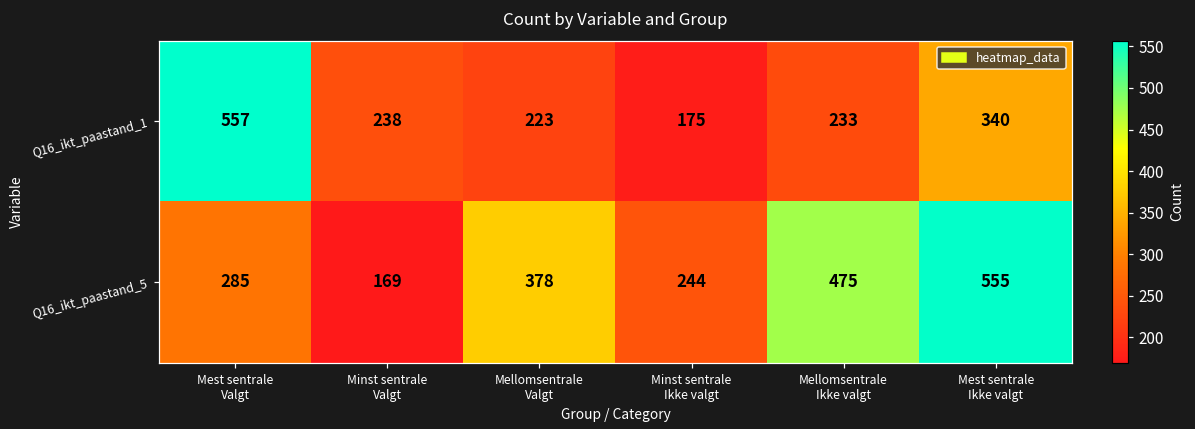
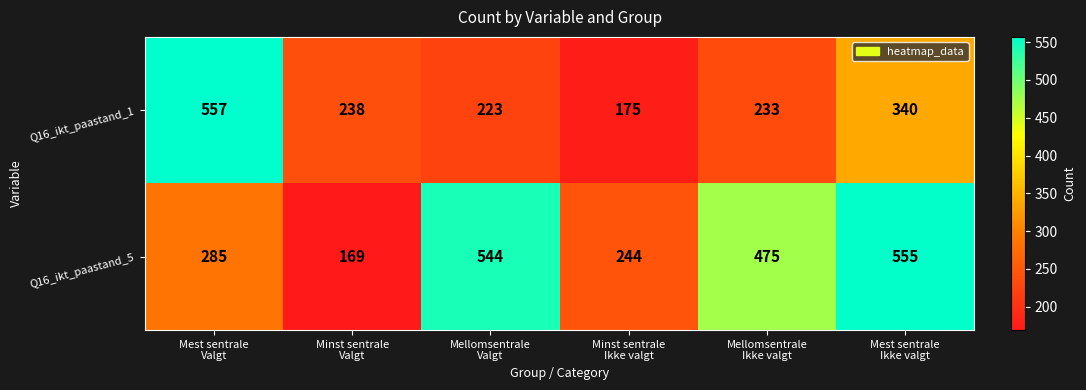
  {
    "Q16_ikt_paastand_1": {
      "Mest sentrale Valgt": 557,
      "Minst sentrale Valgt": 238,
      "Mellomsentrale Valgt": 223,
      "Minst sentrale Ikke valgt": 175,
      "Mellomsentrale Ikke valgt": 233,
      "Mest sentrale Ikke valgt": 340
    },
    "Q16_ikt_paastand_5": {
      "Mest sentrale Valgt": 285,
      "Minst sentrale Valgt": 169,
-     "Mellomsentrale Valgt": 378,
+     "Mellomsentrale Valgt": 544,
      "Minst sentrale Ikke valgt": 244,
      "Mellomsentrale Ikke valgt": 475,
      "Mest sentrale Ikke valgt": 555
    }
  }
